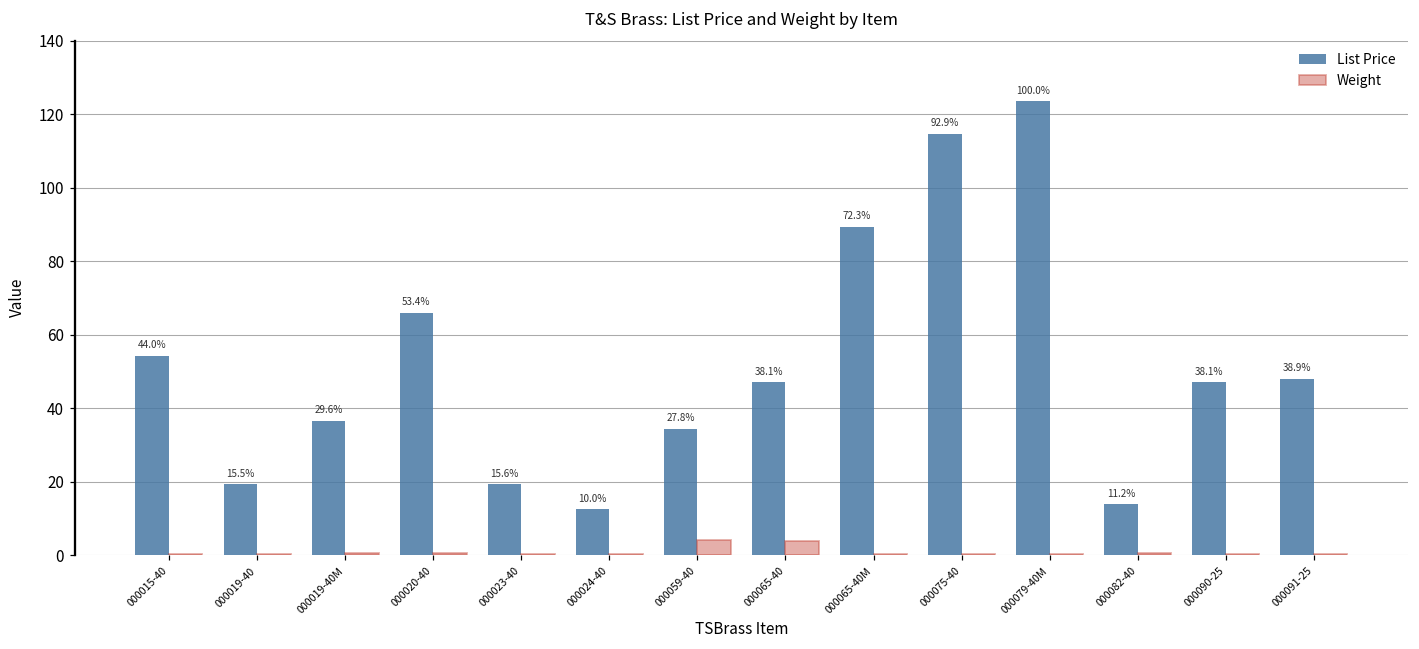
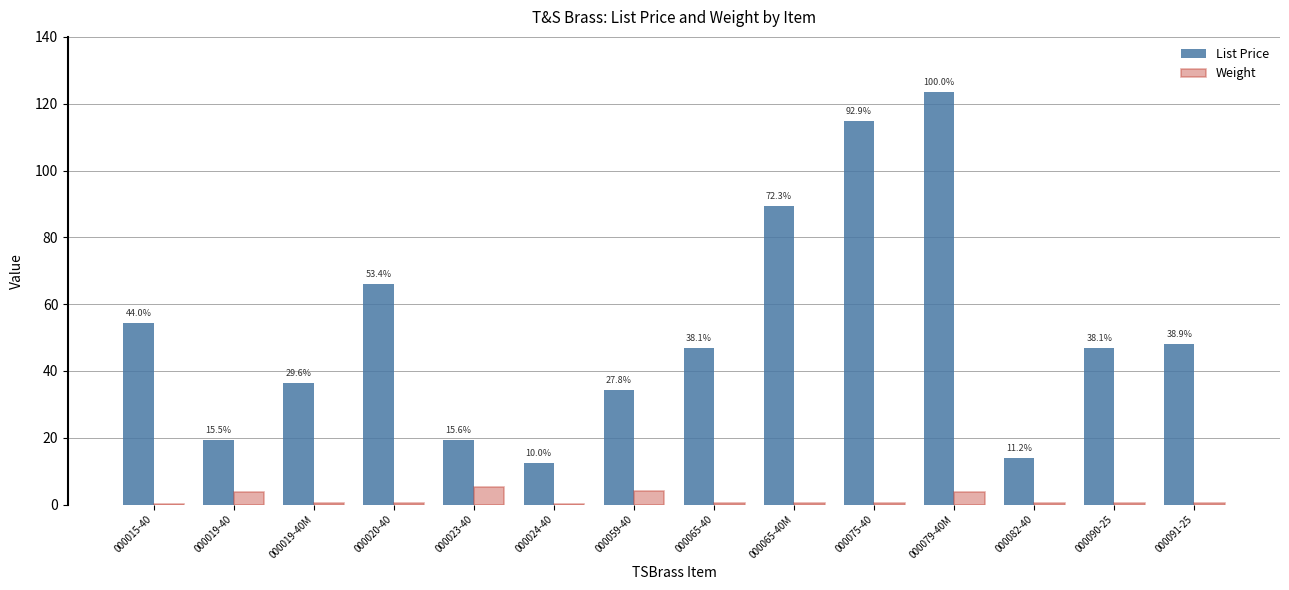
  {
    "Weight": {
-     "000019-40": 0,
-     "000023-40": 0,
+     "000019-40": 4,
+     "000023-40": 5,
      "000059-40": 4,
-     "000065-40": 4,
-     "000079-40M": 0
+     "000065-40": 0,
+     "000079-40M": 4
    }
  }
